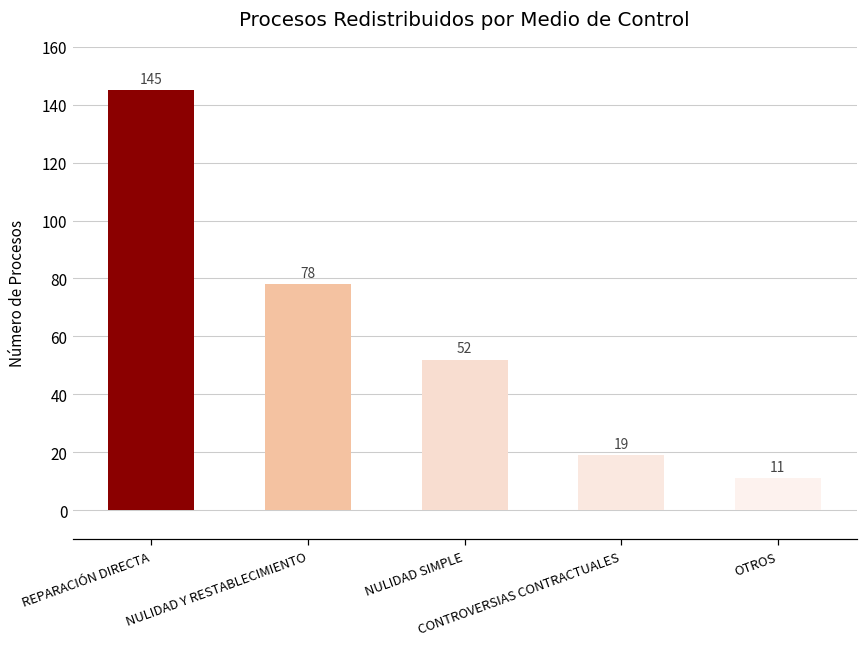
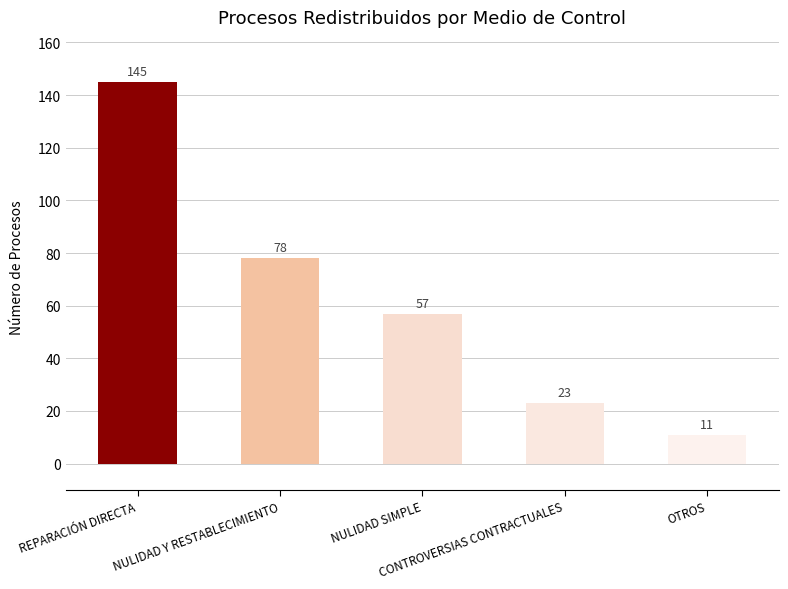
  {
    "REPARACIÓN DIRECTA": 145,
    "NULIDAD Y RESTABLECIMIENTO": 78,
-   "NULIDAD SIMPLE": 52,
-   "CONTROVERSIAS CONTRACTUALES": 19,
+   "NULIDAD SIMPLE": 57,
+   "CONTROVERSIAS CONTRACTUALES": 23,
    "OTROS": 11
  }
